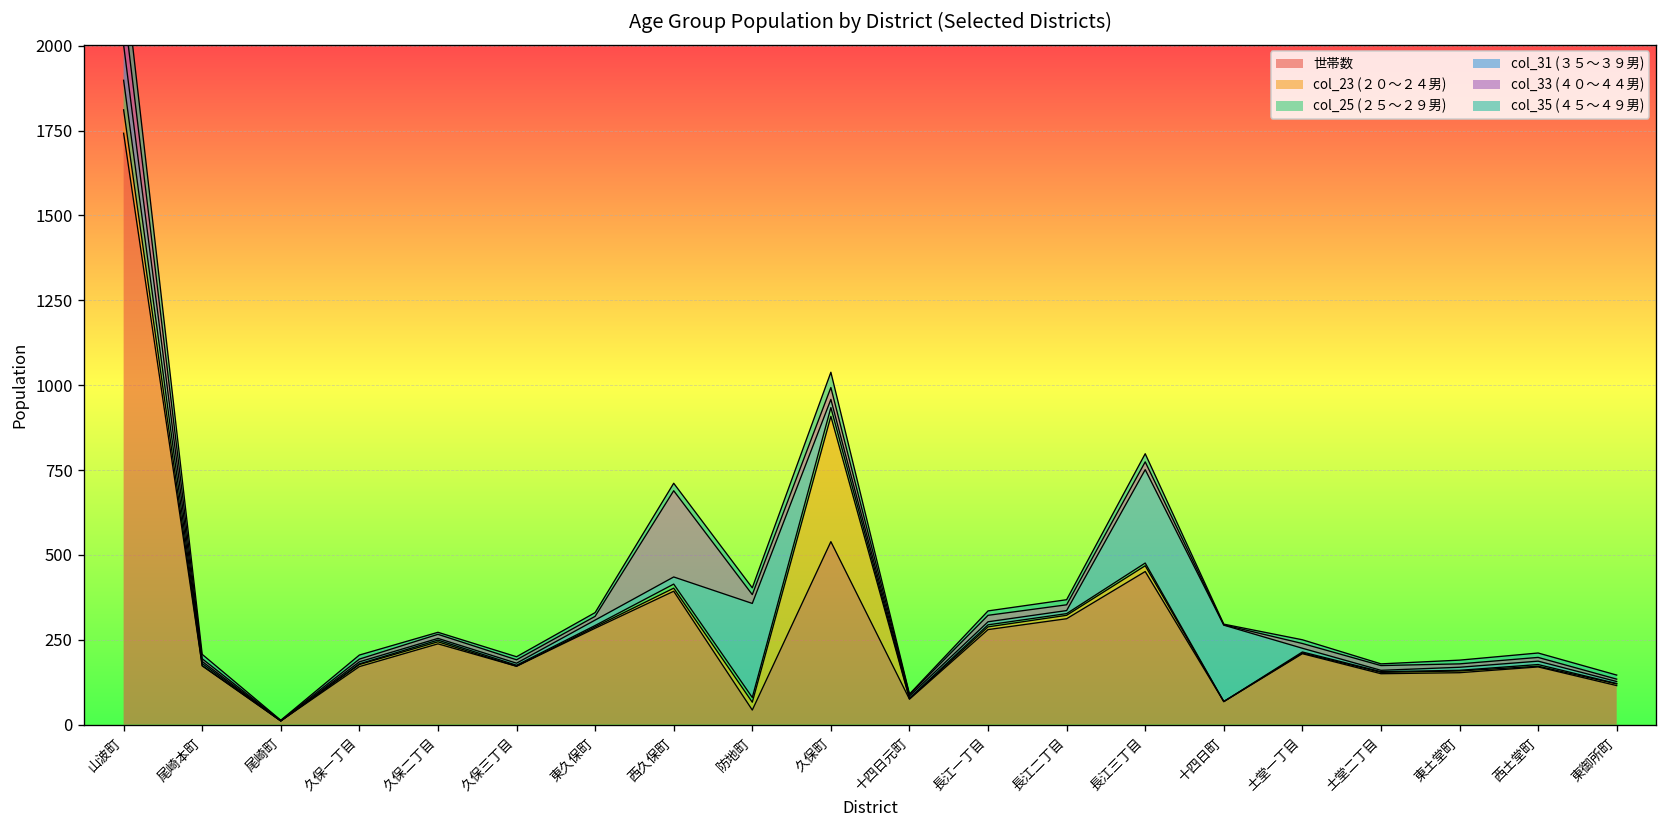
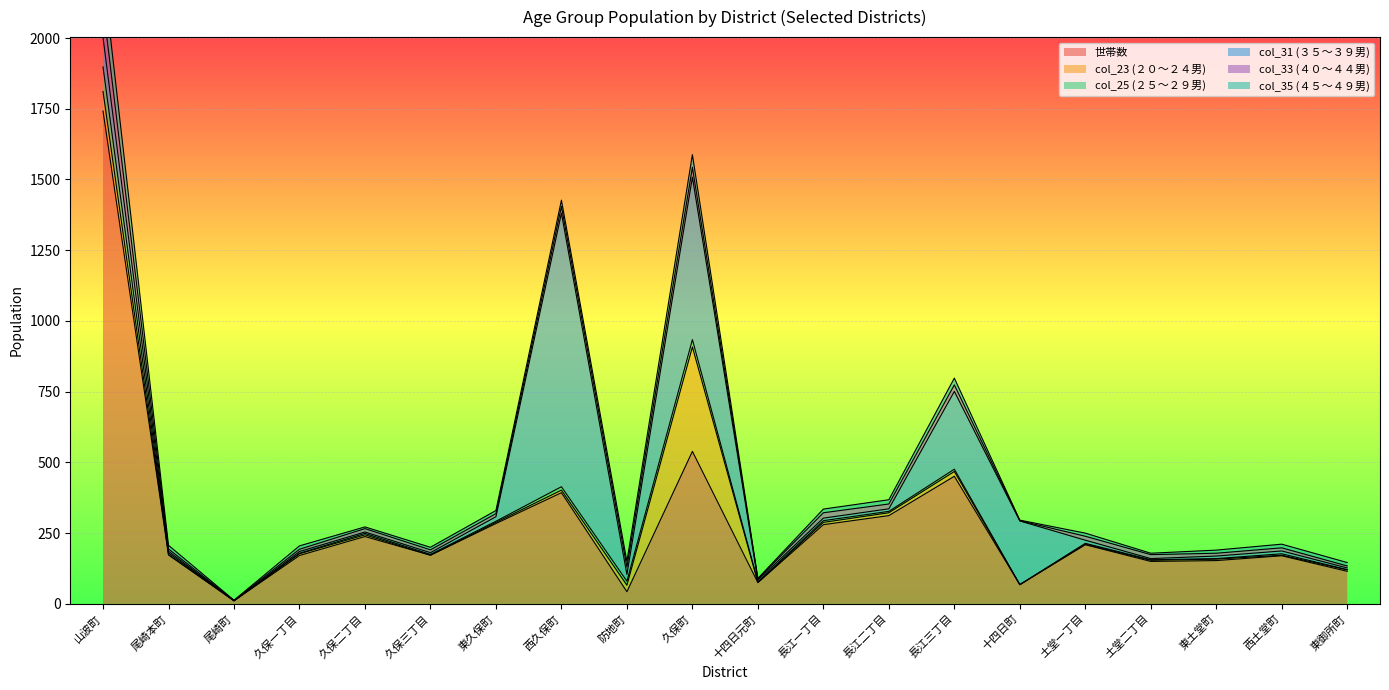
  {
    "世帯数": {
      "山波町": 1740,
      "西久保町": 390,
      "防地町": 40,
      "久保町": 540,
      "長江二丁目": 310,
      "長江三丁目": 450
    },
    "col_23 (２０～２４男)": {
      "山波町": 70,
      "西久保町": 10,
      "防地町": 20,
      "久保町": 370
    },
    "col_31 (３５～３９男)": {
      "山波町": 100,
      "東久保町": 20,
-     "西久保町": 20,
-     "防地町": 280,
-     "久保町": 20,
+     "西久保町": 970,
+     "防地町": 20,
+     "久保町": 570,
      "長江一丁目": 10,
      "長江二丁目": 10,
      "長江三丁目": 280,
      "土堂一丁目": 10,
      "西土堂町": 10
    },
    "col_33 (４０～４４男)": {
      "東久保町": 10,
-     "西久保町": 250,
+     "西久保町": 20,
      "防地町": 30,
      "久保町": 40,
      "長江一丁目": 20,
      "長江二丁目": 20,
      "長江三丁目": 20,
      "土堂一丁目": 10,
      "東土堂町": 10,
      "西土堂町": 10
    }
  }
